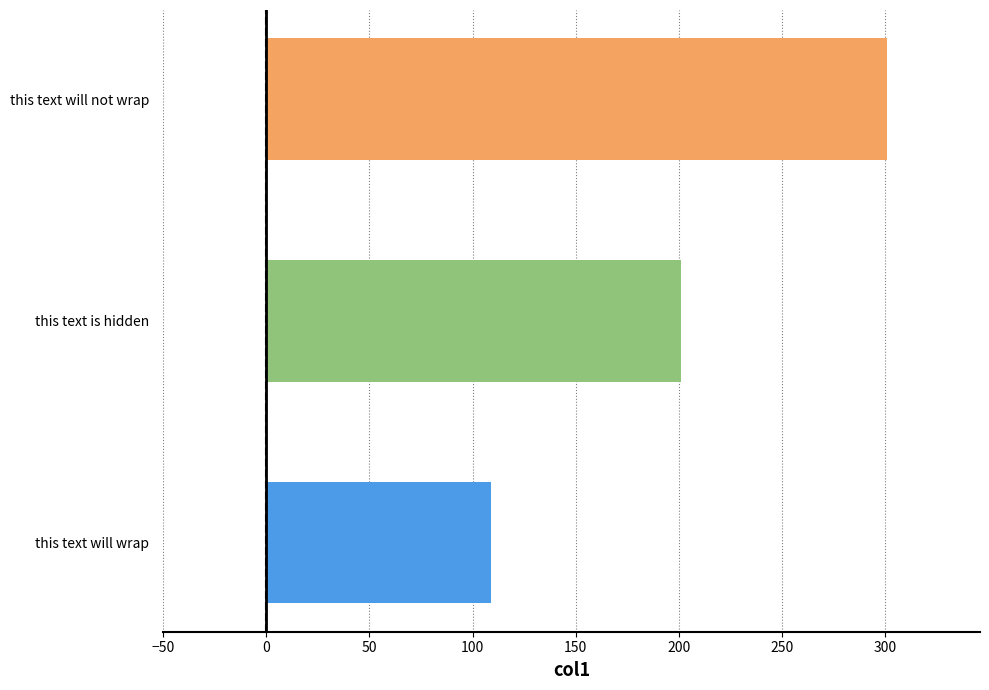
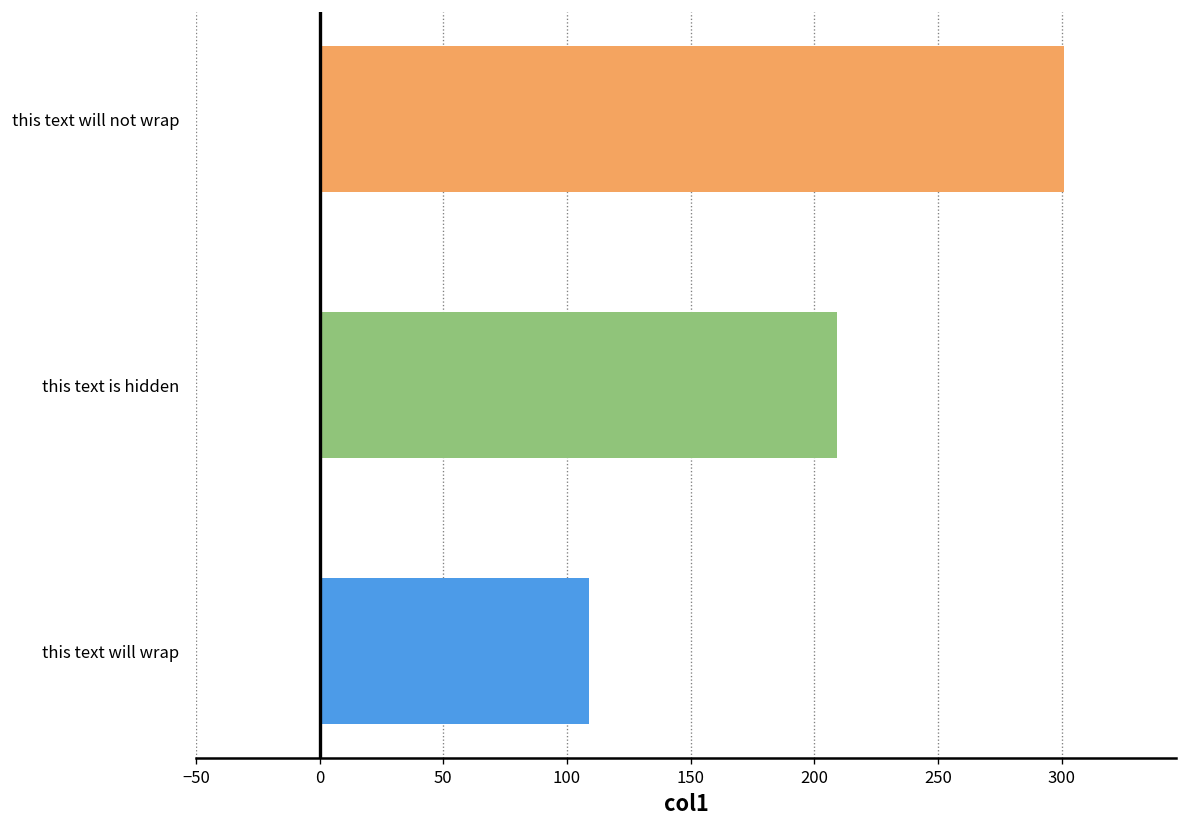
  {
    "this text will not wrap": 301,
-   "this text is hidden": 201,
+   "this text is hidden": 209,
    "this text will wrap": 109
  }
